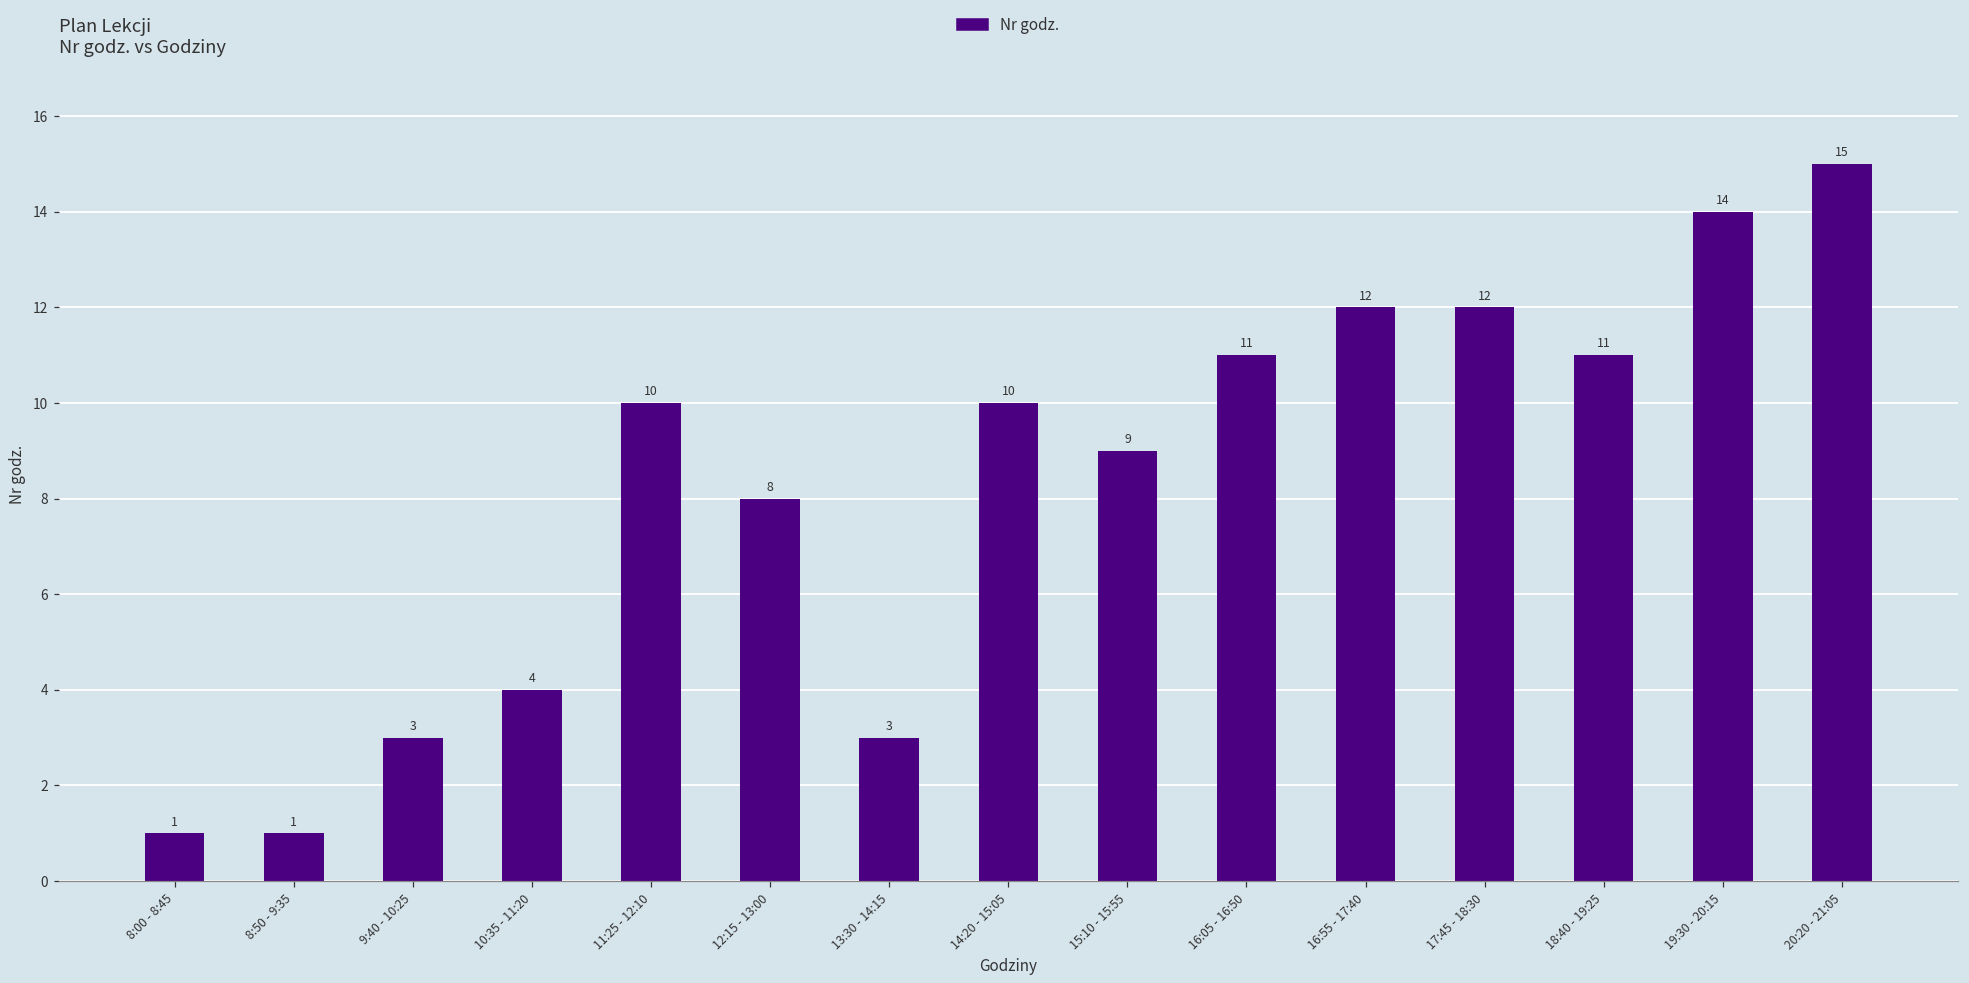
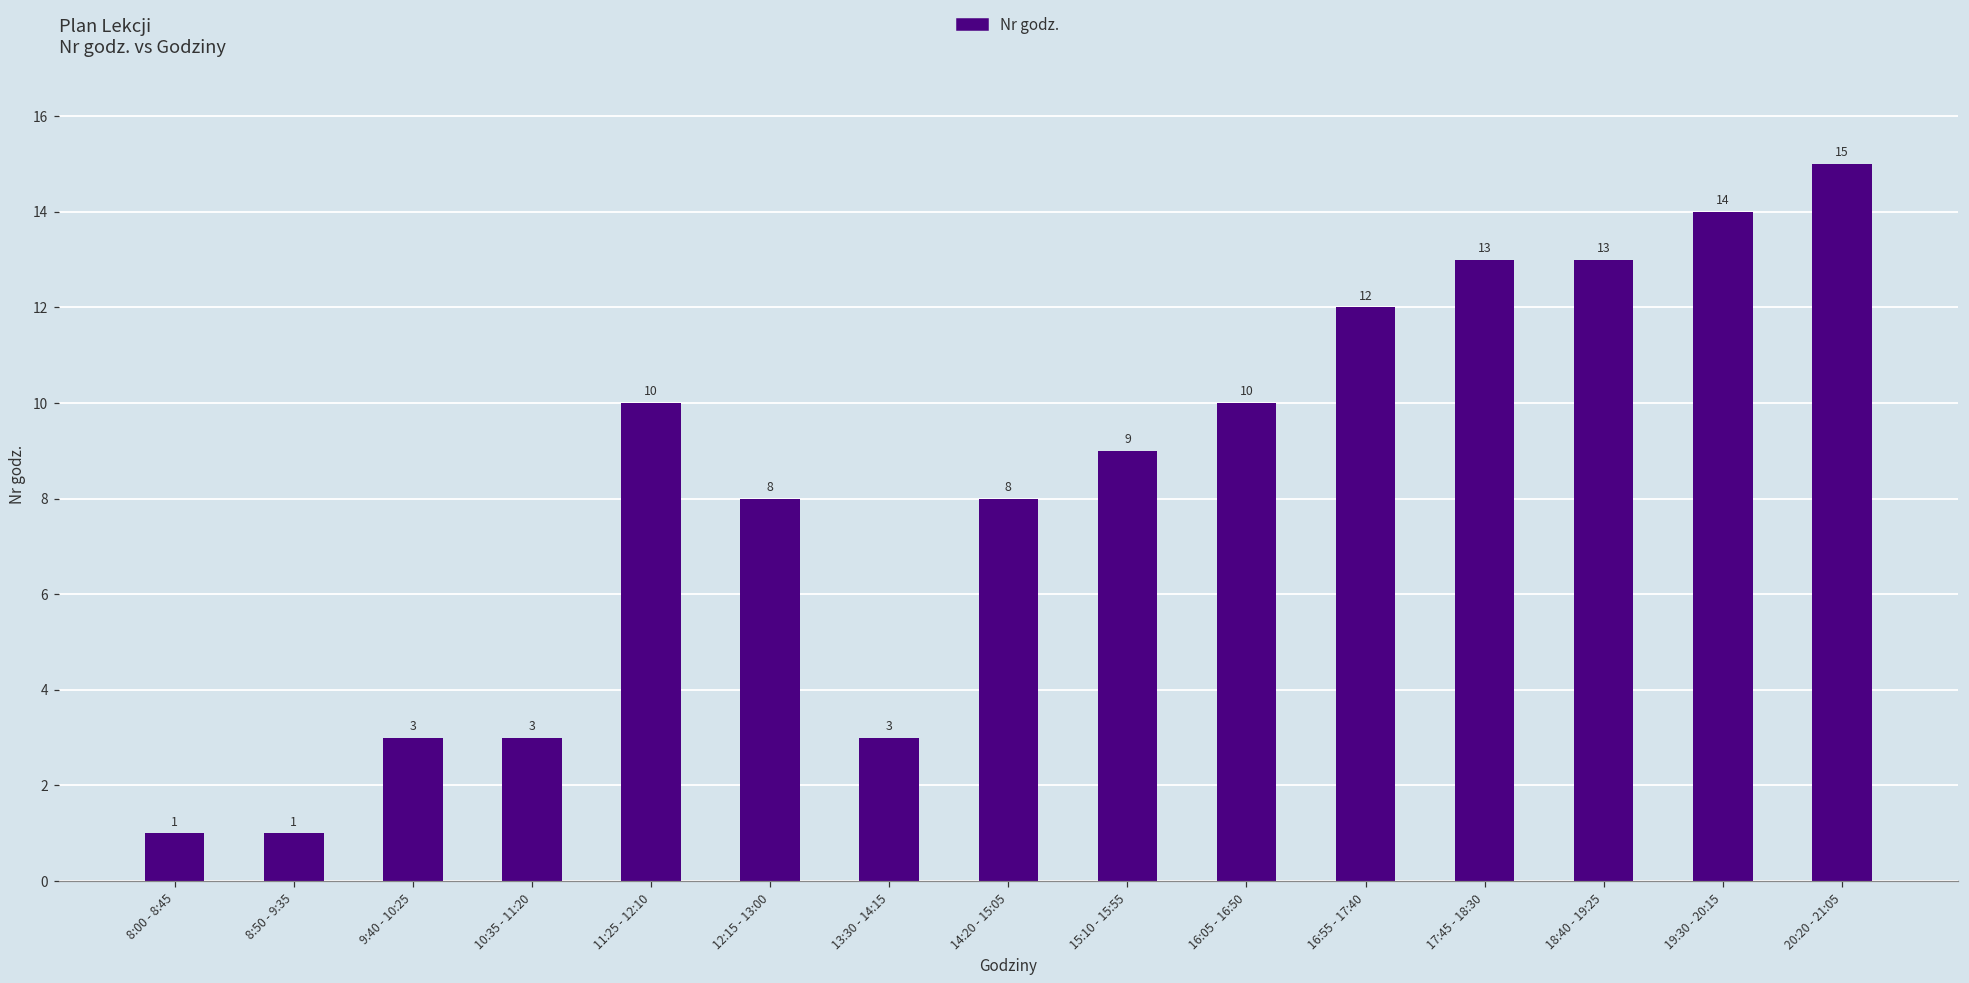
  {
    "8:00 - 8:45": 1,
    "8:50 - 9:35": 1,
    "9:40 - 10:25": 3,
-   "10:35 - 11:20": 4,
+   "10:35 - 11:20": 3,
    "11:25 - 12:10": 10,
    "12:15 - 13:00": 8,
    "13:30 - 14:15": 3,
-   "14:20 - 15:05": 10,
+   "14:20 - 15:05": 8,
    "15:10 - 15:55": 9,
-   "16:05 - 16:50": 11,
+   "16:05 - 16:50": 10,
    "16:55 - 17:40": 12,
-   "17:45 - 18:30": 12,
-   "18:40 - 19:25": 11,
+   "17:45 - 18:30": 13,
+   "18:40 - 19:25": 13,
    "19:30 - 20:15": 14,
    "20:20 - 21:05": 15
  }
